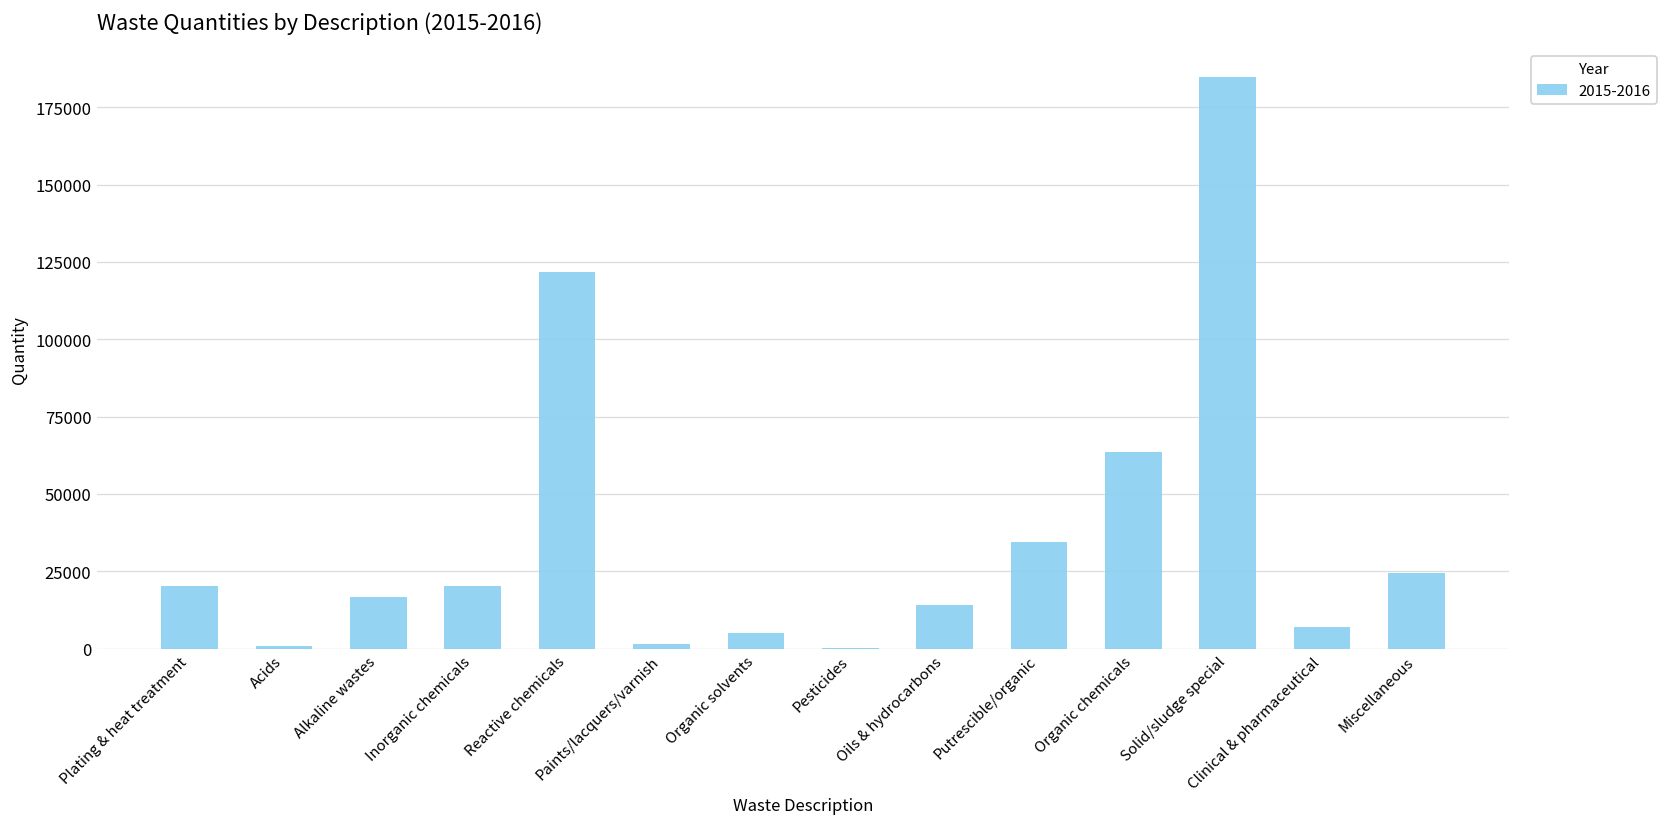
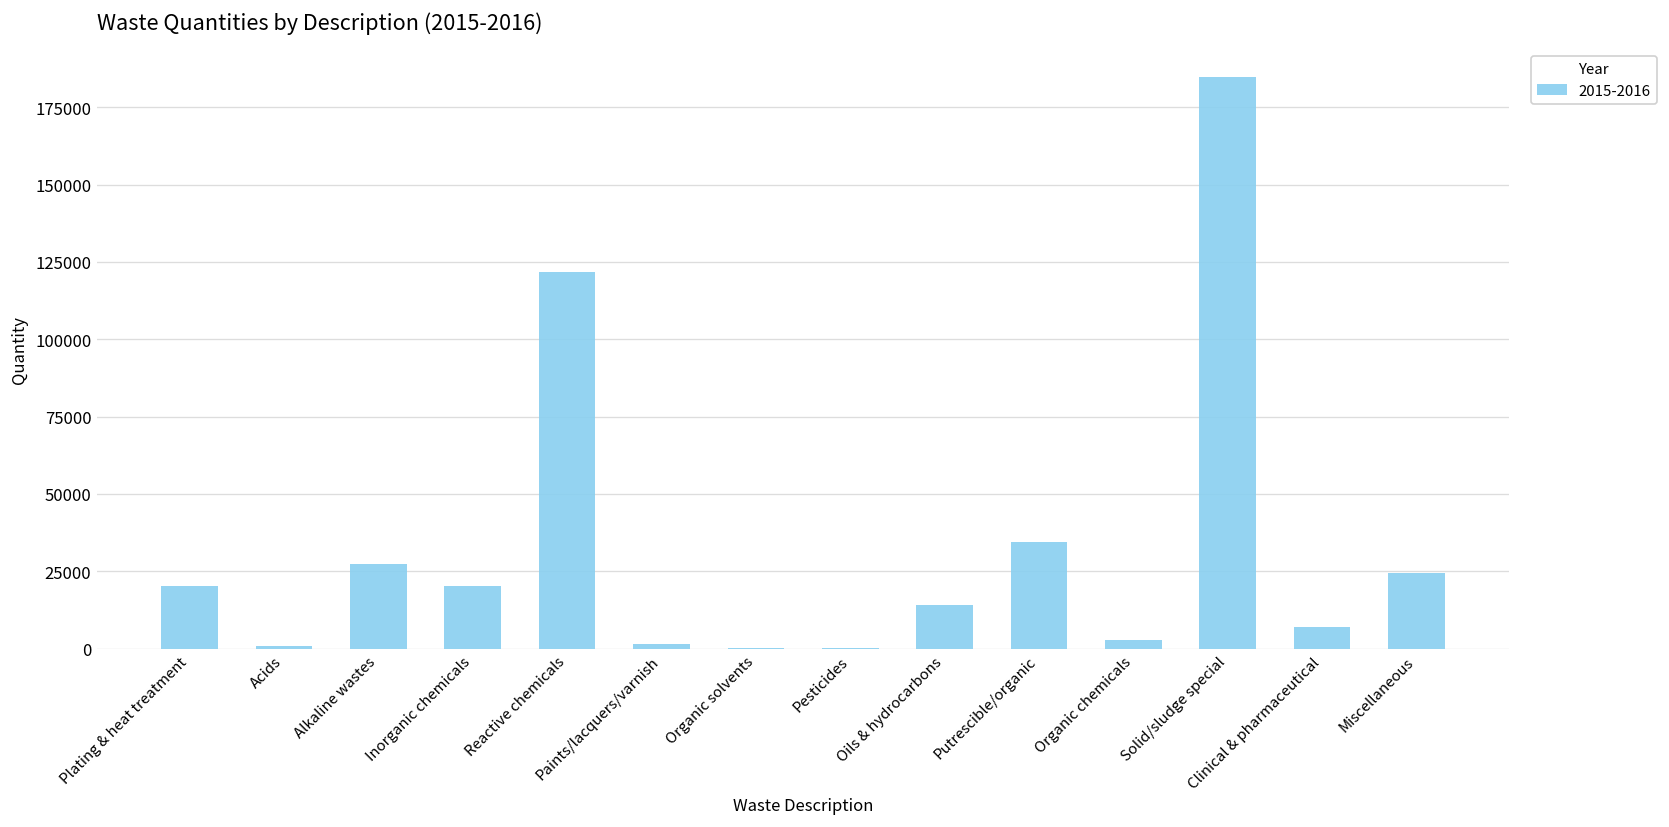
  {
    "Plating & heat treatment": 20000,
-   "Alkaline wastes": 17000,
+   "Alkaline wastes": 27000,
    "Inorganic chemicals": 20000,
    "Reactive chemicals": 122000,
    "Paints/lacquers/varnish": 1000,
-   "Organic solvents": 5000,
+   "Organic solvents": 0,
    "Oils & hydrocarbons": 14000,
    "Putrescible/organic": 35000,
-   "Organic chemicals": 64000,
+   "Organic chemicals": 3000,
    "Solid/sludge special": 185000,
    "Clinical & pharmaceutical": 7000,
    "Miscellaneous": 25000
  }
